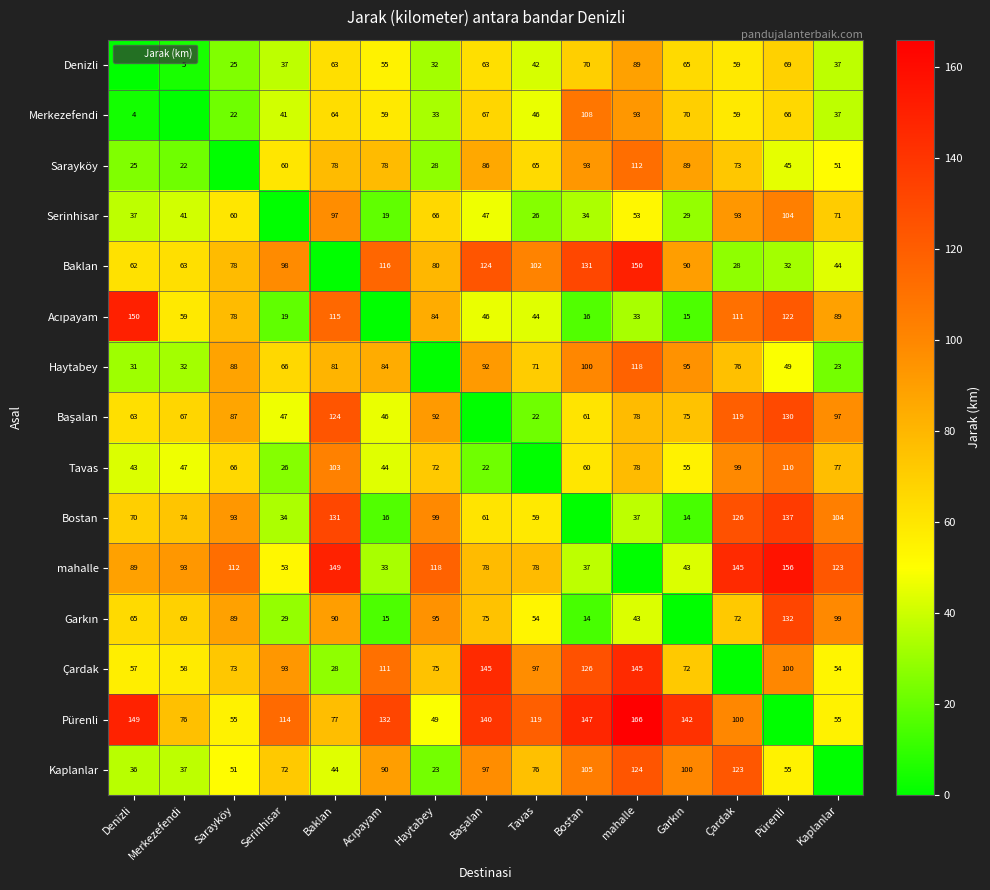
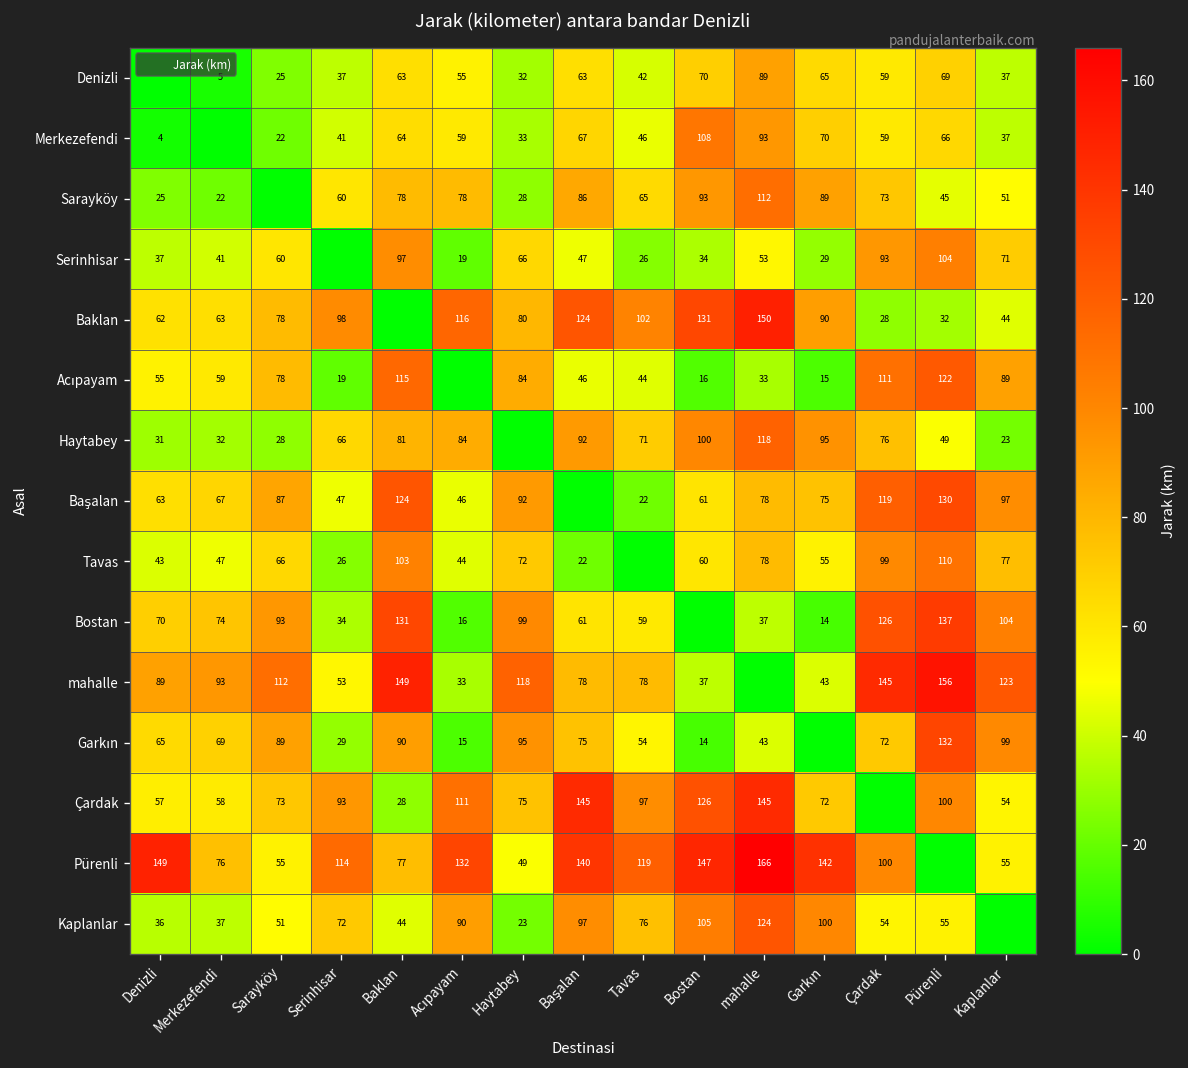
  {
    "Acıpayam": {
-     "Denizli": 150,
+     "Denizli": 55,
      "Merkezefendi": 59,
      "Sarayköy": 78,
      "Serinhisar": 19,
      "Baklan": 115,
      "Haytabey": 84,
      "Başalan": 46,
      "Tavas": 44,
      "Bostan": 16,
      "mahalle": 33,
      "Garkın": 15,
      "Çardak": 111,
      "Pürenli": 122,
      "Kaplanlar": 89
    },
    "Haytabey": {
      "Denizli": 31,
      "Merkezefendi": 32,
-     "Sarayköy": 88,
+     "Sarayköy": 28,
      "Serinhisar": 66,
      "Baklan": 81,
      "Acıpayam": 84,
      "Başalan": 92,
      "Tavas": 71,
      "Bostan": 100,
      "mahalle": 118,
      "Garkın": 95,
      "Çardak": 76,
      "Pürenli": 49,
      "Kaplanlar": 23
    },
    "Kaplanlar": {
      "Denizli": 36,
      "Merkezefendi": 37,
      "Sarayköy": 51,
      "Serinhisar": 72,
      "Baklan": 44,
      "Acıpayam": 90,
      "Haytabey": 23,
      "Başalan": 97,
      "Tavas": 76,
      "Bostan": 105,
      "mahalle": 124,
      "Garkın": 100,
-     "Çardak": 123,
+     "Çardak": 54,
      "Pürenli": 55
    }
  }
